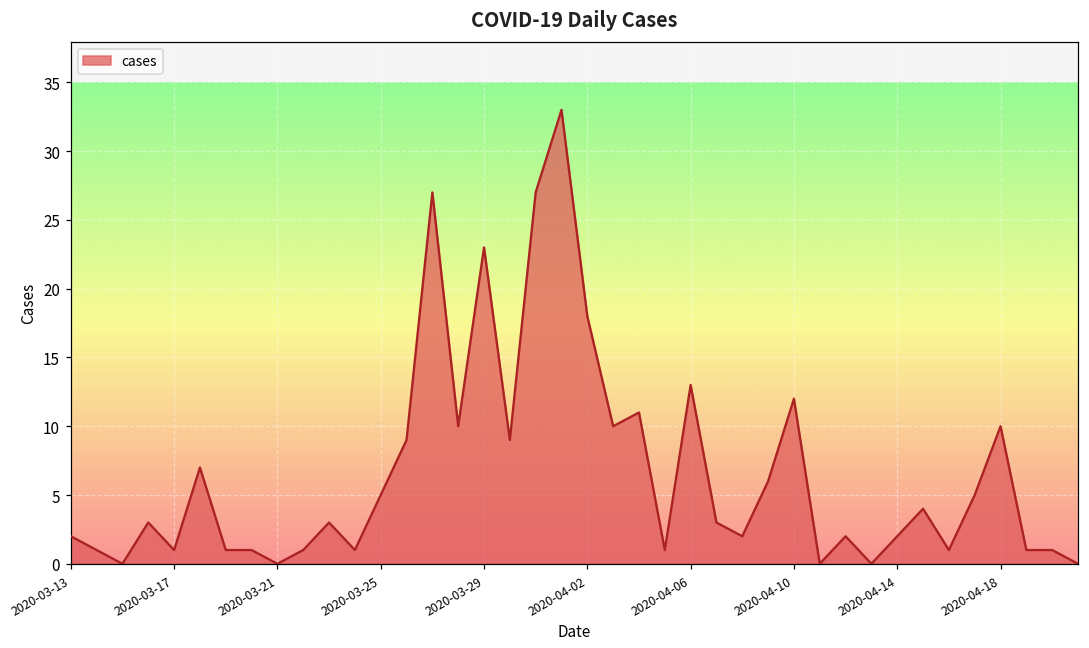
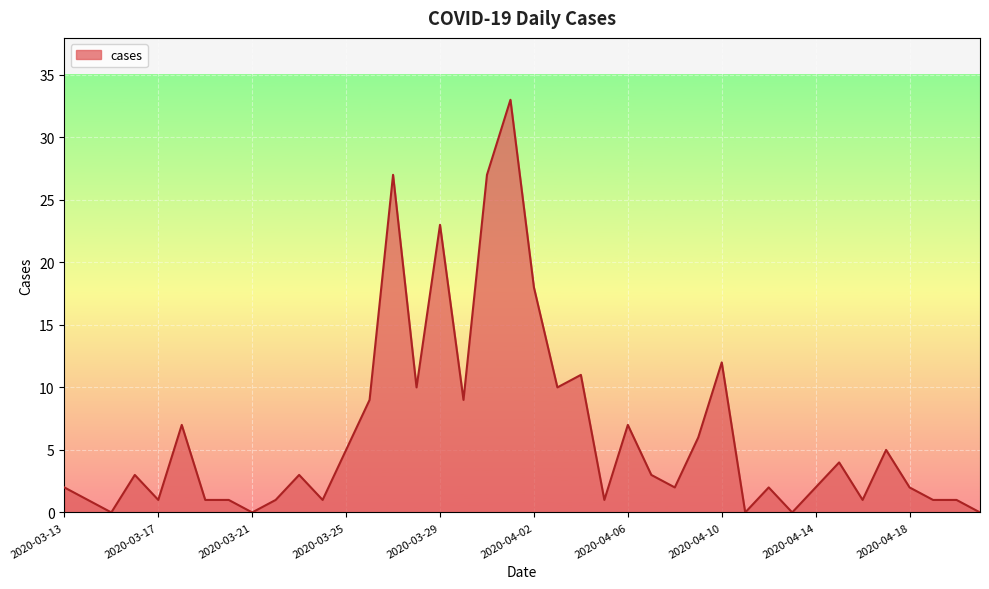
  {
    "2020-03-13": 2,
    "2020-03-17": 1,
    "2020-03-21": 0,
    "2020-03-25": 5,
    "2020-03-29": 23,
    "2020-04-02": 18,
-   "2020-04-06": 13,
+   "2020-04-06": 7,
    "2020-04-10": 12,
    "2020-04-14": 2,
-   "2020-04-18": 10
+   "2020-04-18": 2
  }
